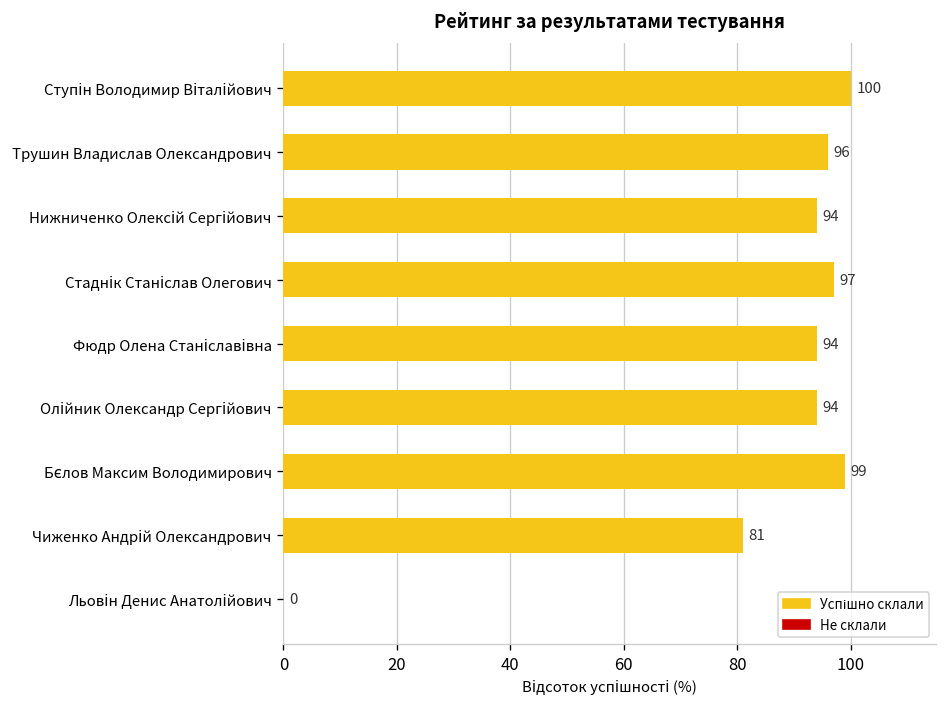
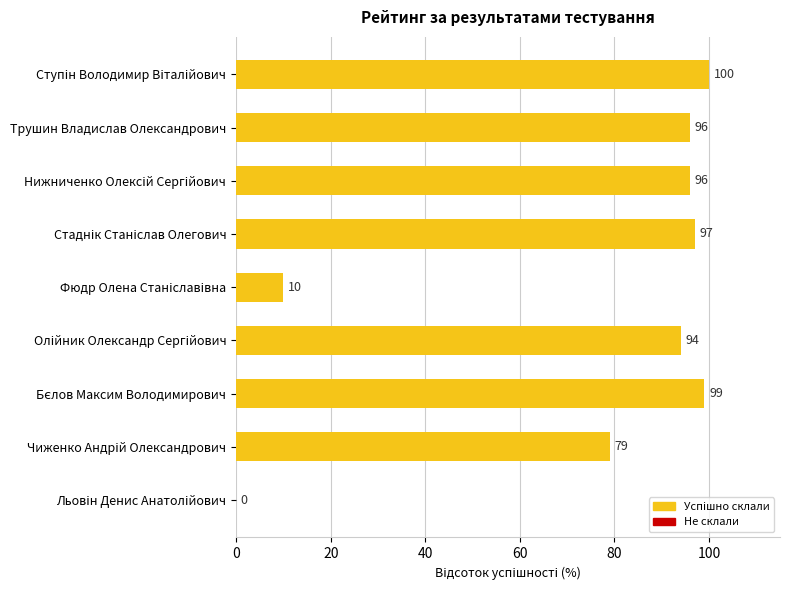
  {
    "Ступін Володимир Віталійович": 100,
    "Трушин Владислав Олександрович": 96,
-   "Нижниченко Олексій Сергійович": 94,
+   "Нижниченко Олексій Сергійович": 96,
    "Стаднік Станіслав Олегович": 97,
-   "Фюдр Олена Станіславівна": 94,
+   "Фюдр Олена Станіславівна": 10,
    "Олійник Олександр Сергійович": 94,
    "Бєлов Максим Володимирович": 99,
-   "Чиженко Андрій Олександрович": 81,
+   "Чиженко Андрій Олександрович": 79,
    "Льовін Денис Анатолійович": 0
  }
